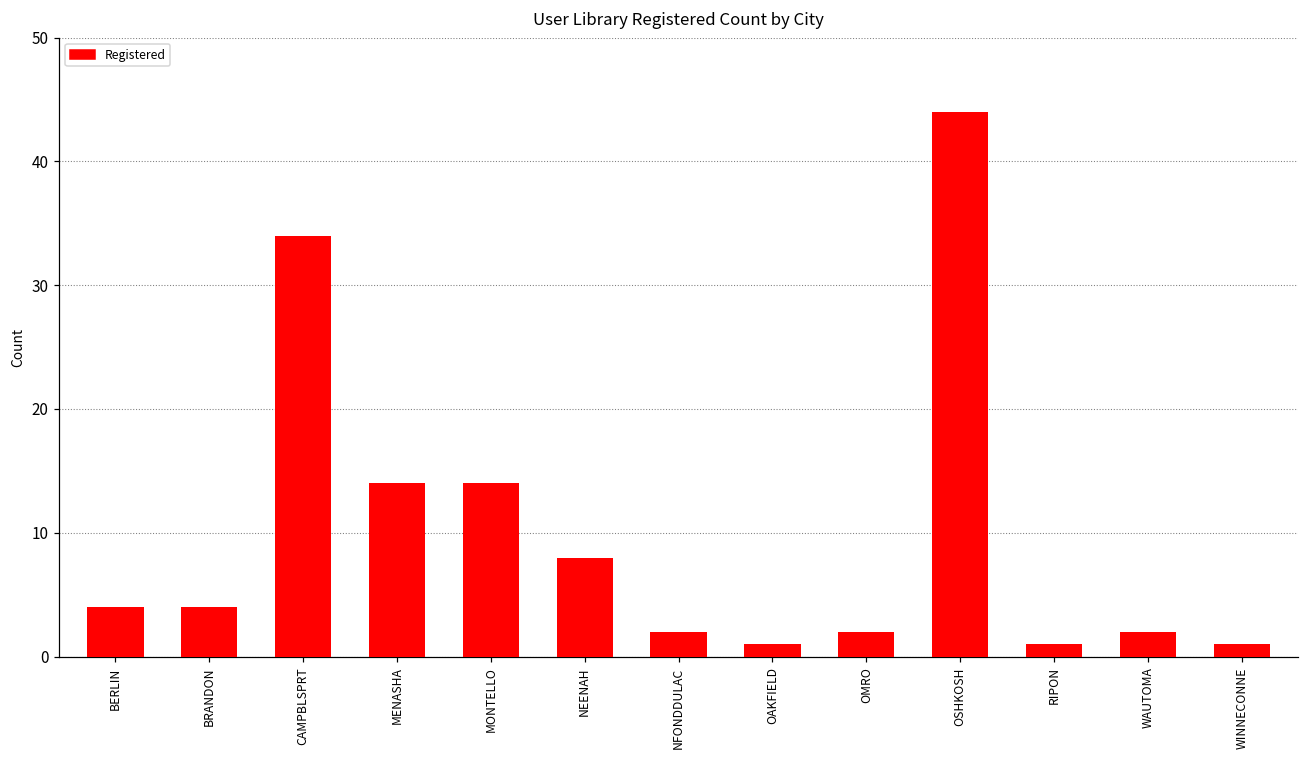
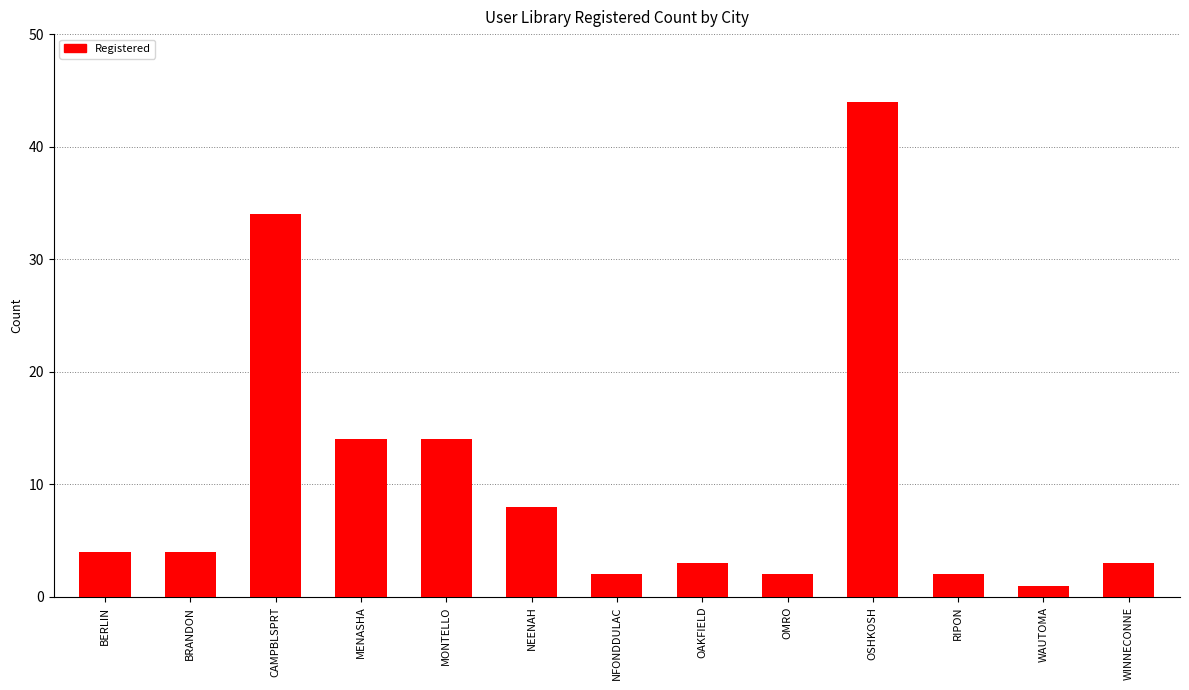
  {
    "BERLIN": 4,
    "BRANDON": 4,
    "CAMPBLSPRT": 34,
    "MENASHA": 14,
    "MONTELLO": 14,
    "NEENAH": 8,
    "NFONDDULAC": 2,
-   "OAKFIELD": 1,
+   "OAKFIELD": 3,
    "OMRO": 2,
    "OSHKOSH": 44,
-   "RIPON": 1,
-   "WAUTOMA": 2,
-   "WINNECONNE": 1
+   "RIPON": 2,
+   "WAUTOMA": 1,
+   "WINNECONNE": 3
  }
